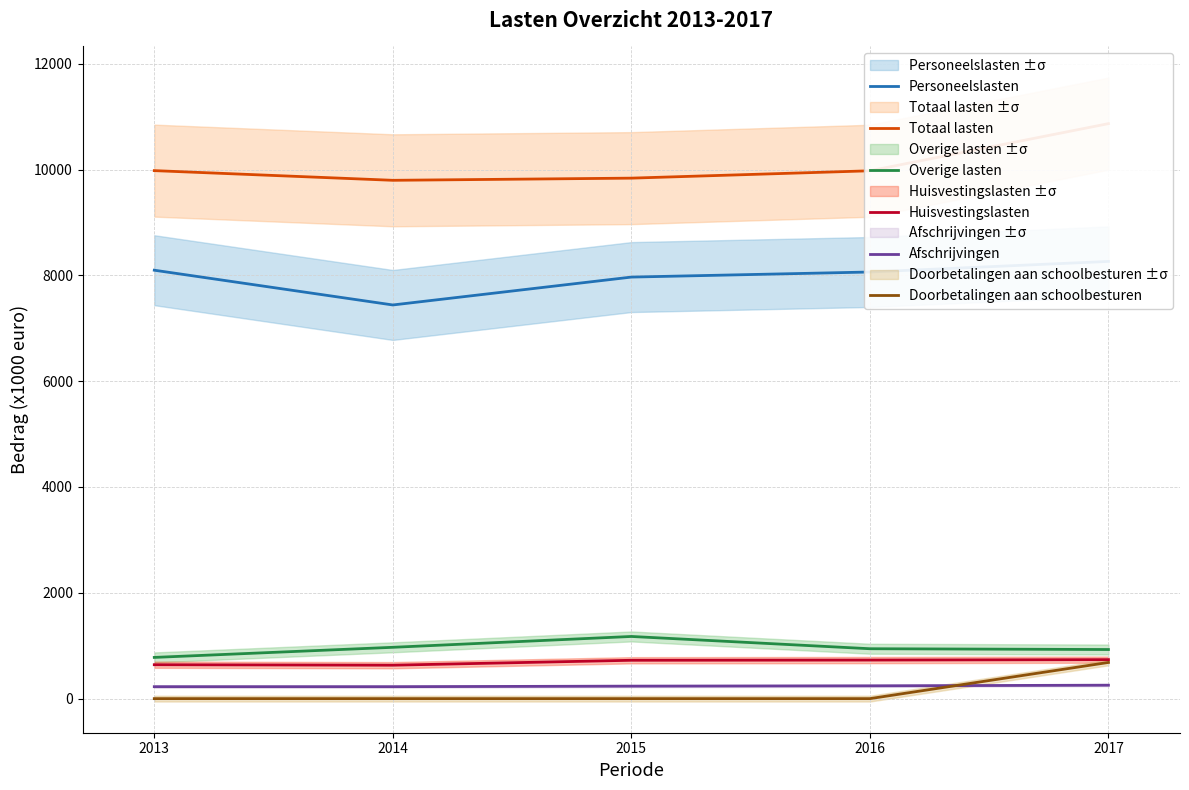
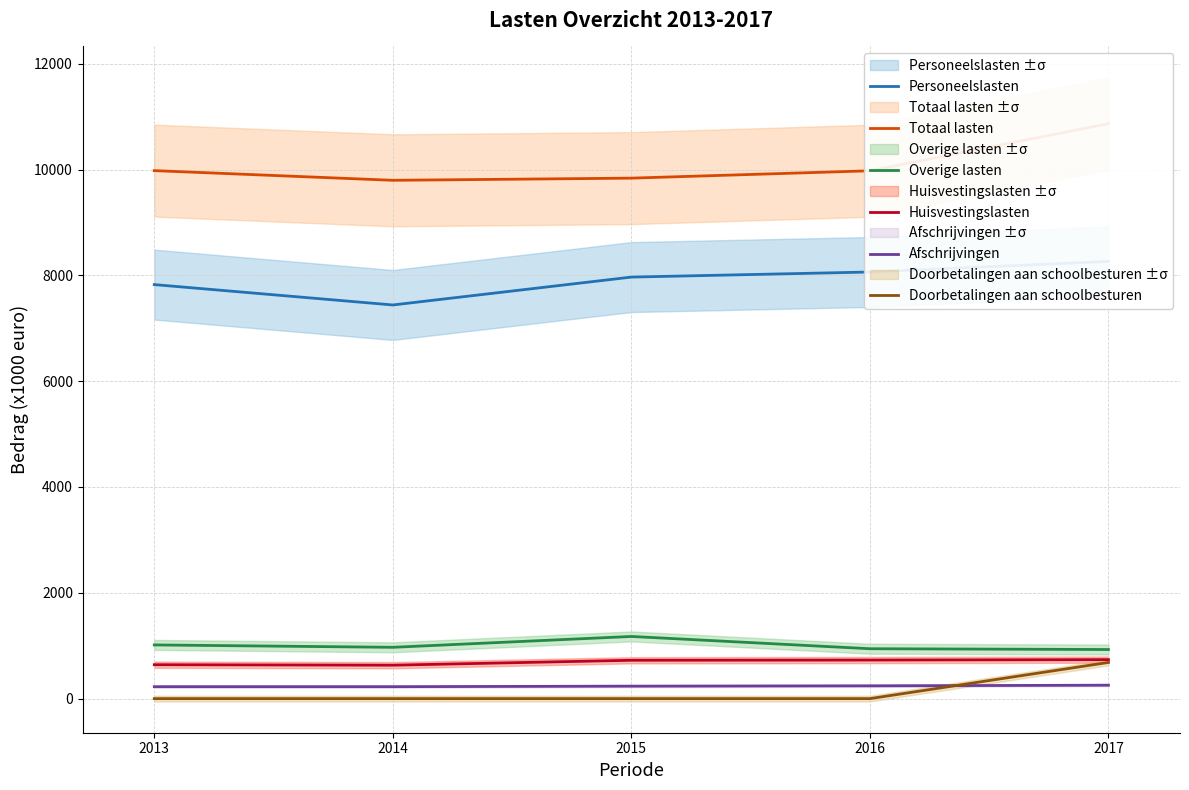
  {
    "Personeelslasten": {
-     "2013": 8100,
+     "2013": 7800,
      "2014": 7400,
      "2015": 8000
    },
    "Overige lasten": {
-     "2013": 800,
+     "2013": 1000,
      "2014": 1000,
      "2015": 1200,
      "2016": 900,
      "2017": 900
    },
    "Huisvestingslasten": {
      "2013": 600,
      "2014": 600,
      "2015": 700,
      "2016": 700
    },
    "Doorbetalingen aan schoolbesturen": {
      "2013": 0,
      "2014": 0,
      "2015": 0,
      "2016": 0,
      "2017": 700
    }
  }
